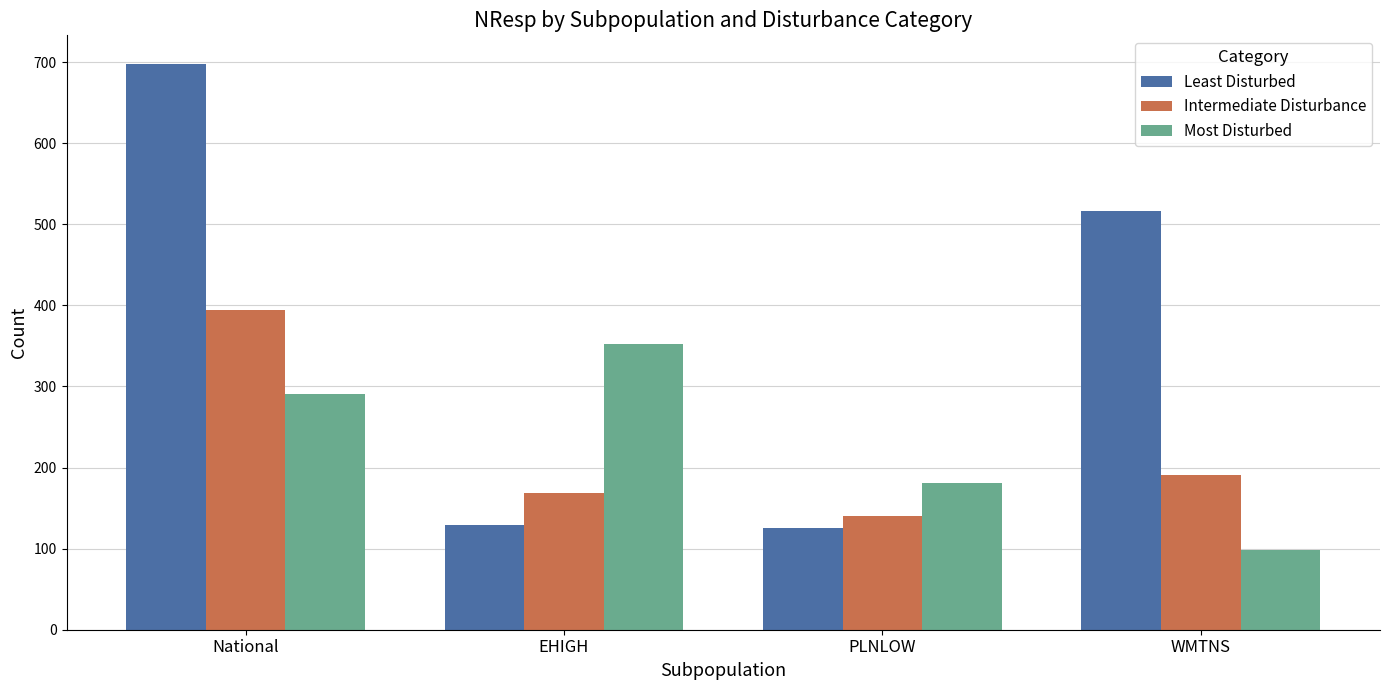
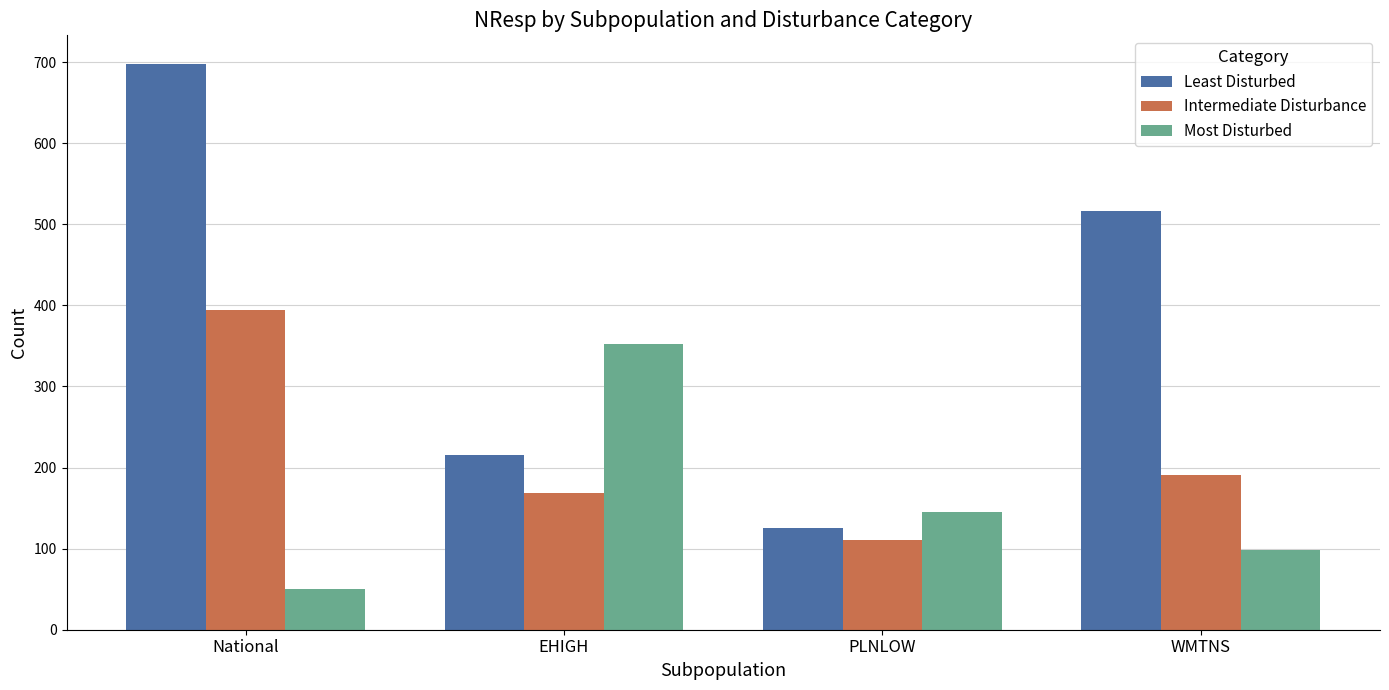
  {
    "Least Disturbed": {
      "National": 700,
-     "EHIGH": 130,
+     "EHIGH": 220,
      "PLNLOW": 130,
      "WMTNS": 520
    },
    "Intermediate Disturbance": {
      "National": 390,
      "EHIGH": 170,
-     "PLNLOW": 140,
+     "PLNLOW": 110,
      "WMTNS": 190
    },
    "Most Disturbed": {
-     "National": 290,
+     "National": 50,
      "EHIGH": 350,
-     "PLNLOW": 180,
+     "PLNLOW": 150,
      "WMTNS": 100
    }
  }
